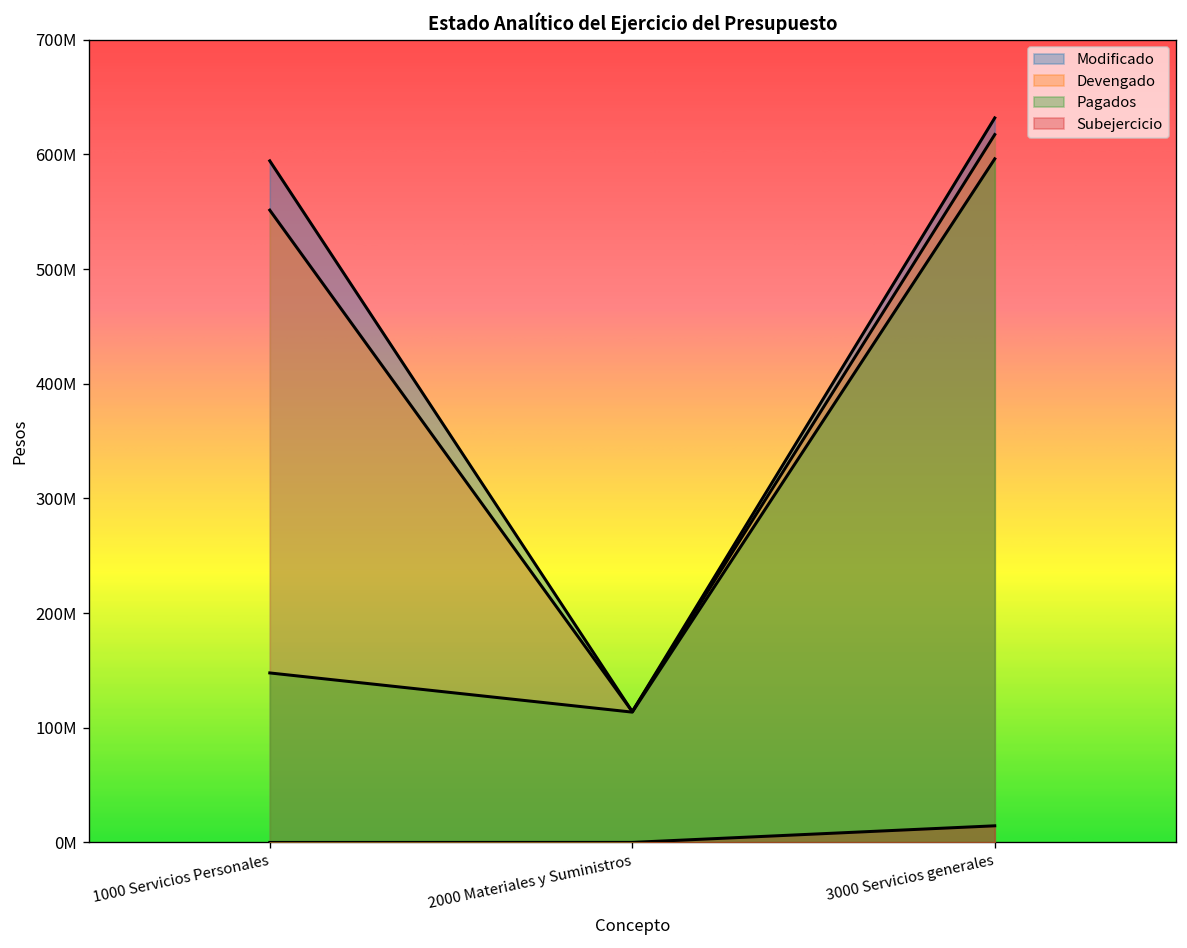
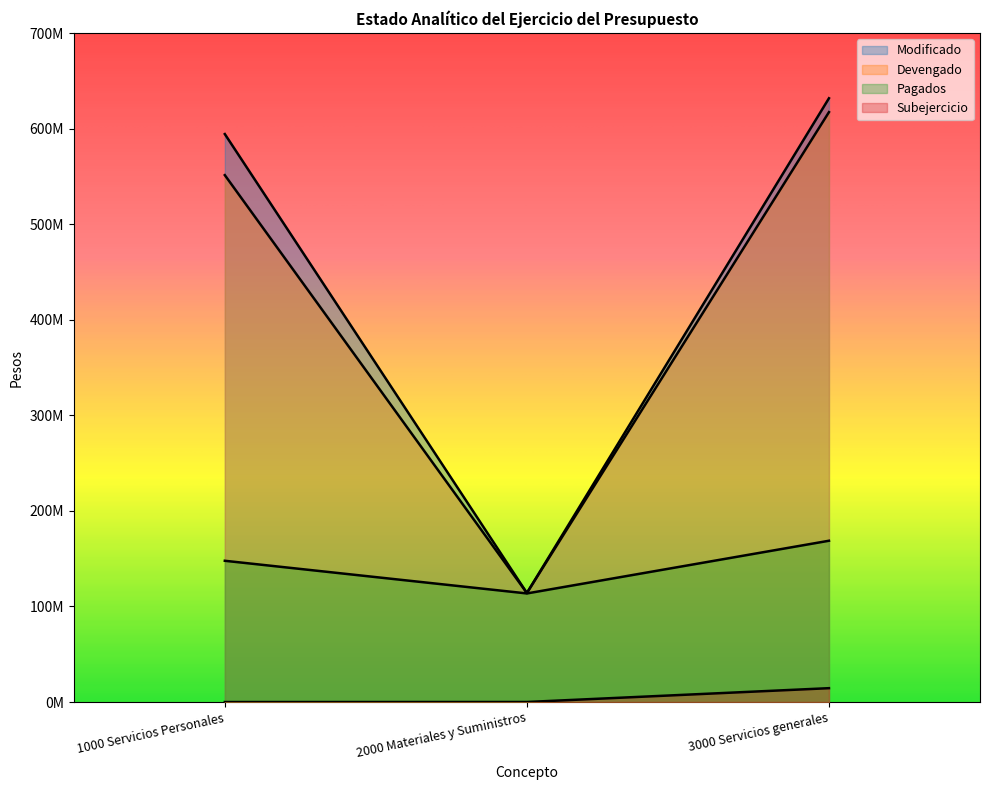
  {
    "Modificado": {
      "1000 Servicios Personales": 590000000,
      "3000 Servicios generales": 630000000
    },
    "Pagados": {
      "1000 Servicios Personales": 150000000,
-     "3000 Servicios generales": 600000000
+     "3000 Servicios generales": 170000000
    }
  }
